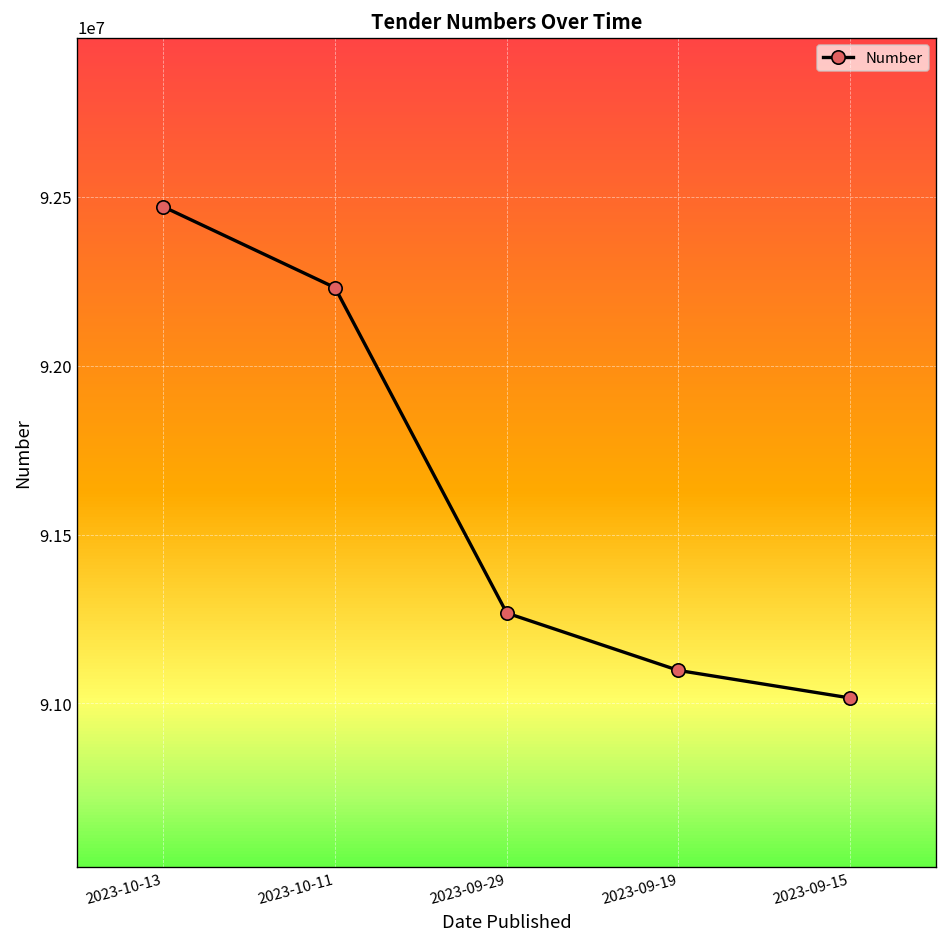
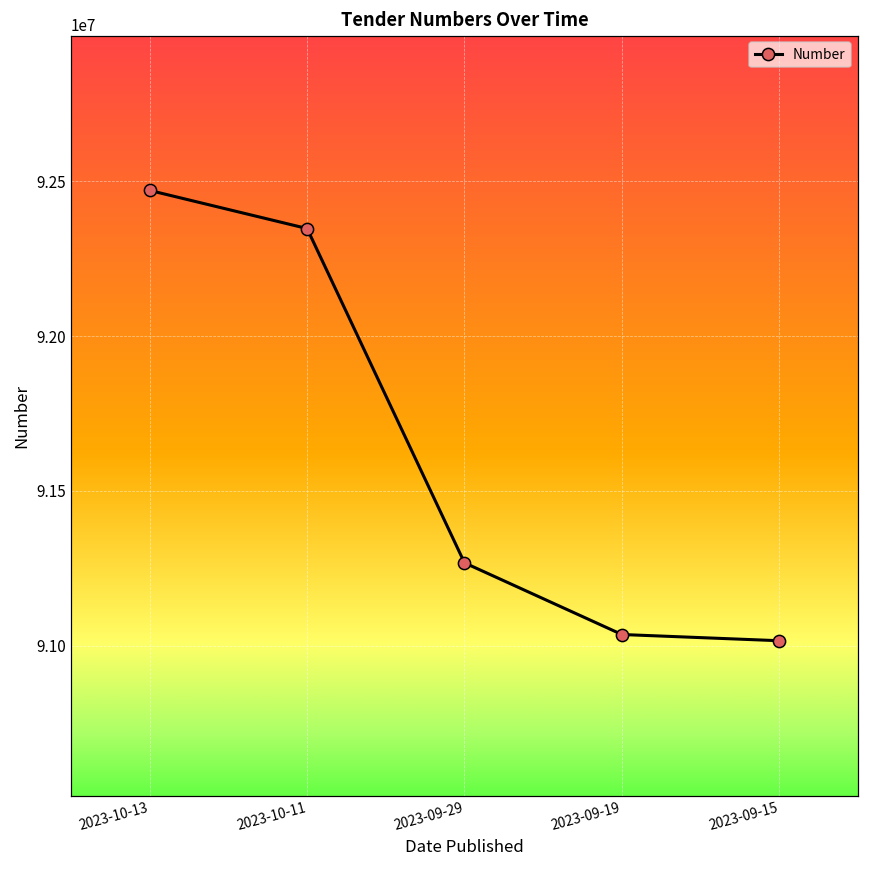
  {
    "2023-10-13": 92470000,
-   "2023-10-11": 92230000,
+   "2023-10-11": 92350000,
    "2023-09-29": 91270000,
-   "2023-09-19": 91100000,
+   "2023-09-19": 91040000,
    "2023-09-15": 91020000
  }
